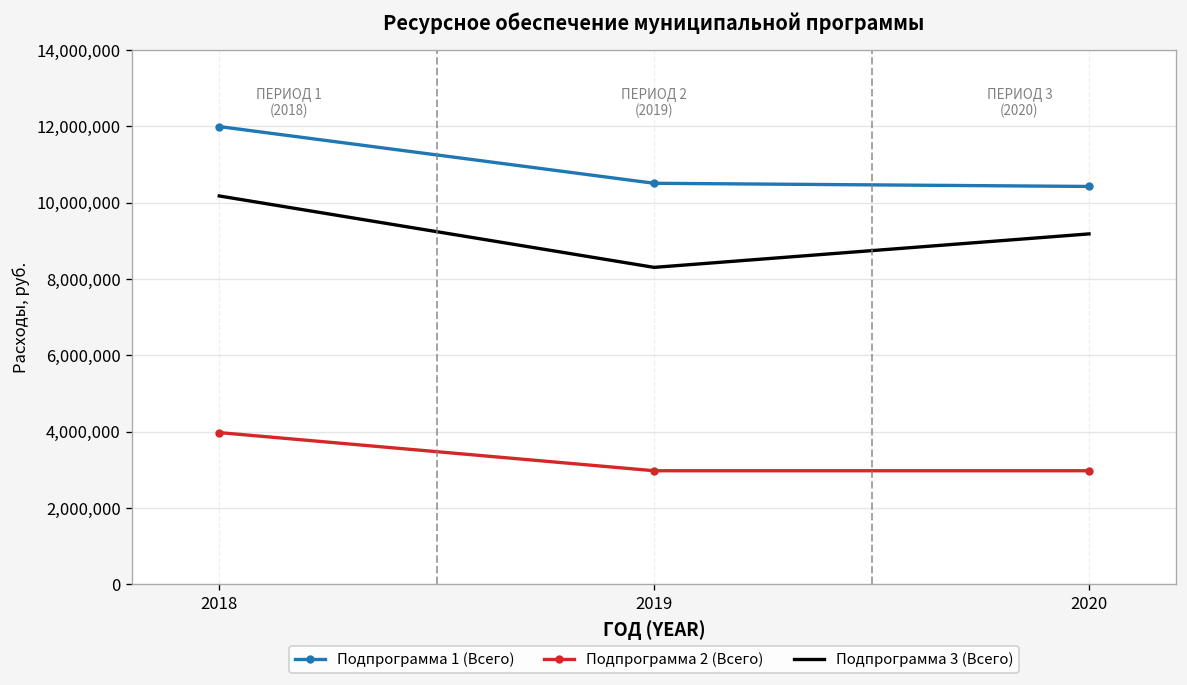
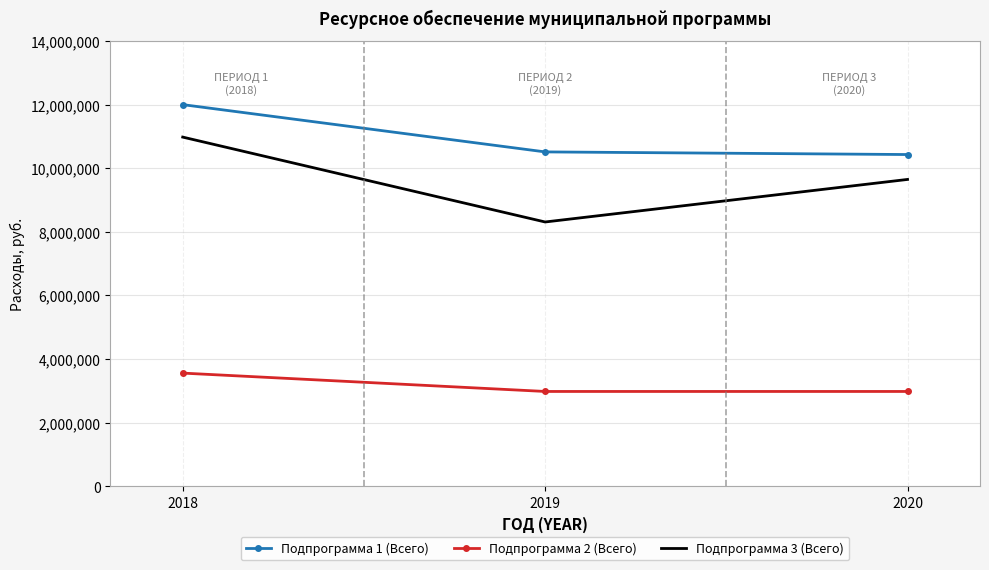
  {
    "Подпрограмма 1 (Всего)": {
      "2018": "12,000,000",
      "2019": "10,500,000",
      "2020": "10,400,000"
    },
    "Подпрограмма 2 (Всего)": {
-     "2018": "4,000,000",
+     "2018": "3,600,000",
      "2019": "3,000,000",
      "2020": "3,000,000"
    },
    "Подпрограмма 3 (Всего)": {
-     "2018": "10,200,000",
+     "2018": "11,000,000",
      "2019": "8,300,000",
-     "2020": "9,200,000"
+     "2020": "9,600,000"
    }
  }
